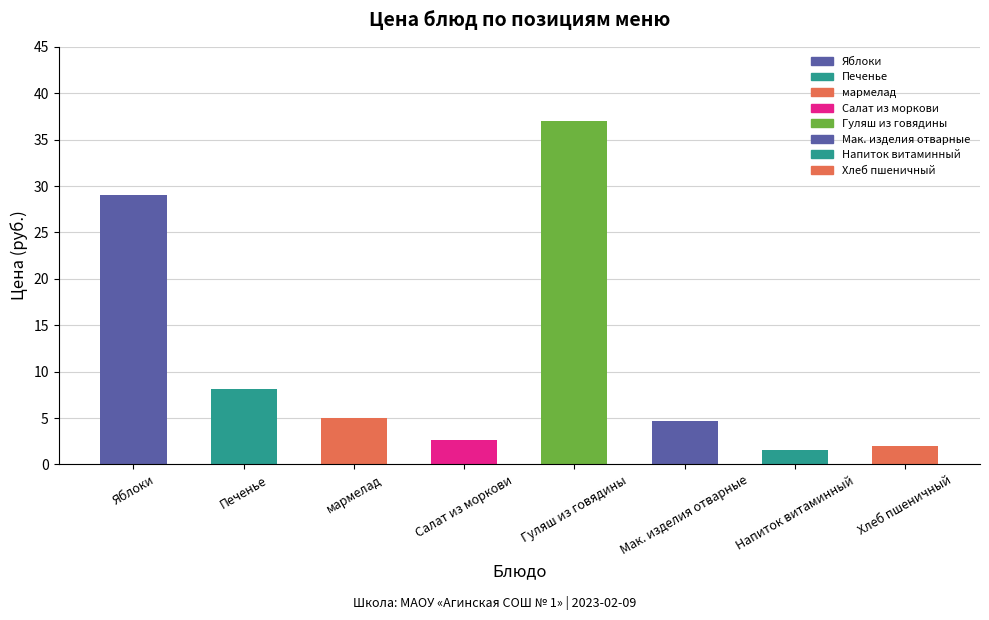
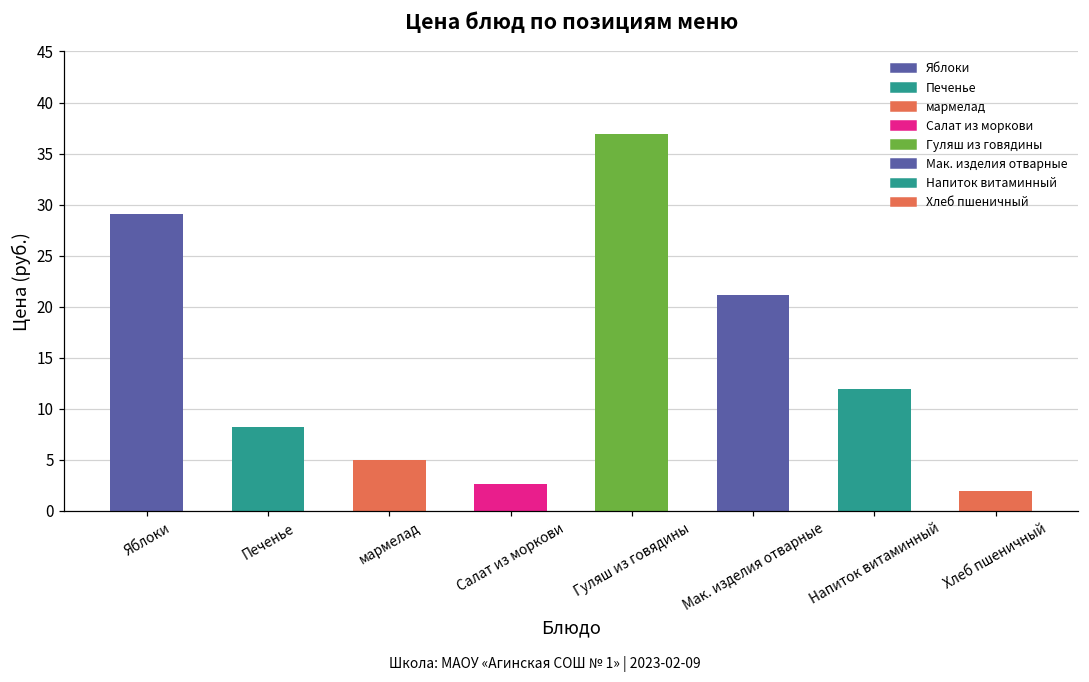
  {
    "Яблоки": 29,
    "Печенье": 8,
    "мармелад": 5,
    "Салат из моркови": 3,
    "Гуляш из говядины": 37,
-   "Мак. изделия отварные": 5,
-   "Напиток витаминный": 2,
+   "Мак. изделия отварные": 21,
+   "Напиток витаминный": 12,
    "Хлеб пшеничный": 2
  }
